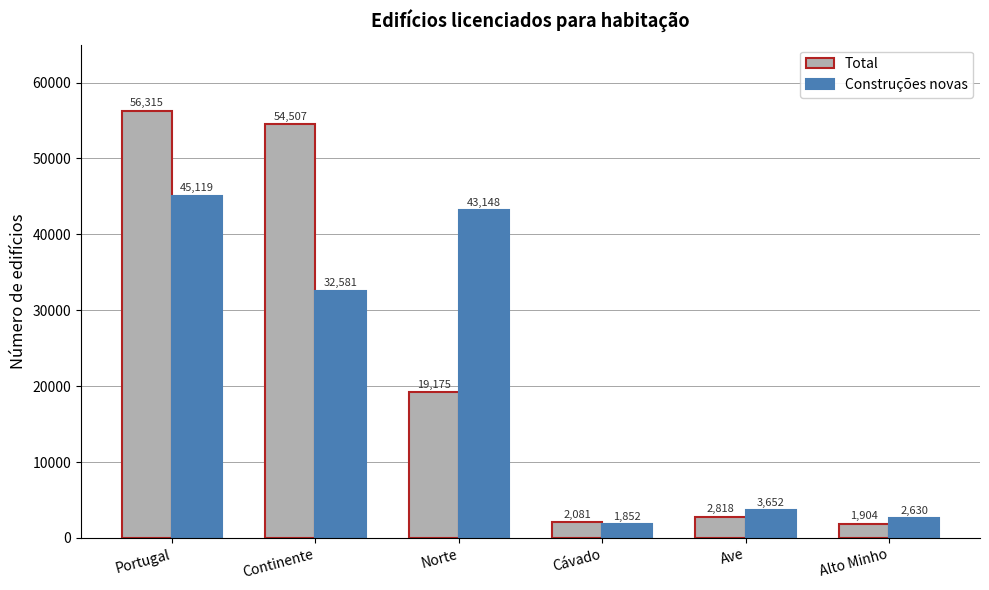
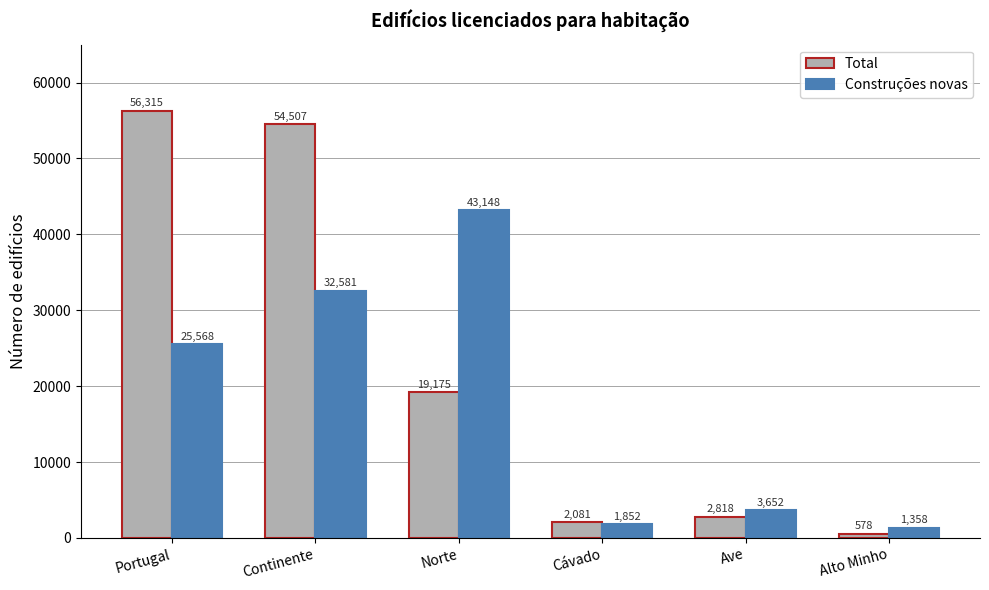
  {
    "Total": {
      "Portugal": "56,315",
      "Continente": "54,507",
      "Norte": "19,175",
      "Cávado": "2,081",
      "Ave": "2,818",
-     "Alto Minho": "1,904"
+     "Alto Minho": "578"
    },
    "Construções novas": {
-     "Portugal": "45,119",
+     "Portugal": "25,568",
      "Continente": "32,581",
      "Norte": "43,148",
      "Cávado": "1,852",
      "Ave": "3,652",
-     "Alto Minho": "2,630"
+     "Alto Minho": "1,358"
    }
  }
